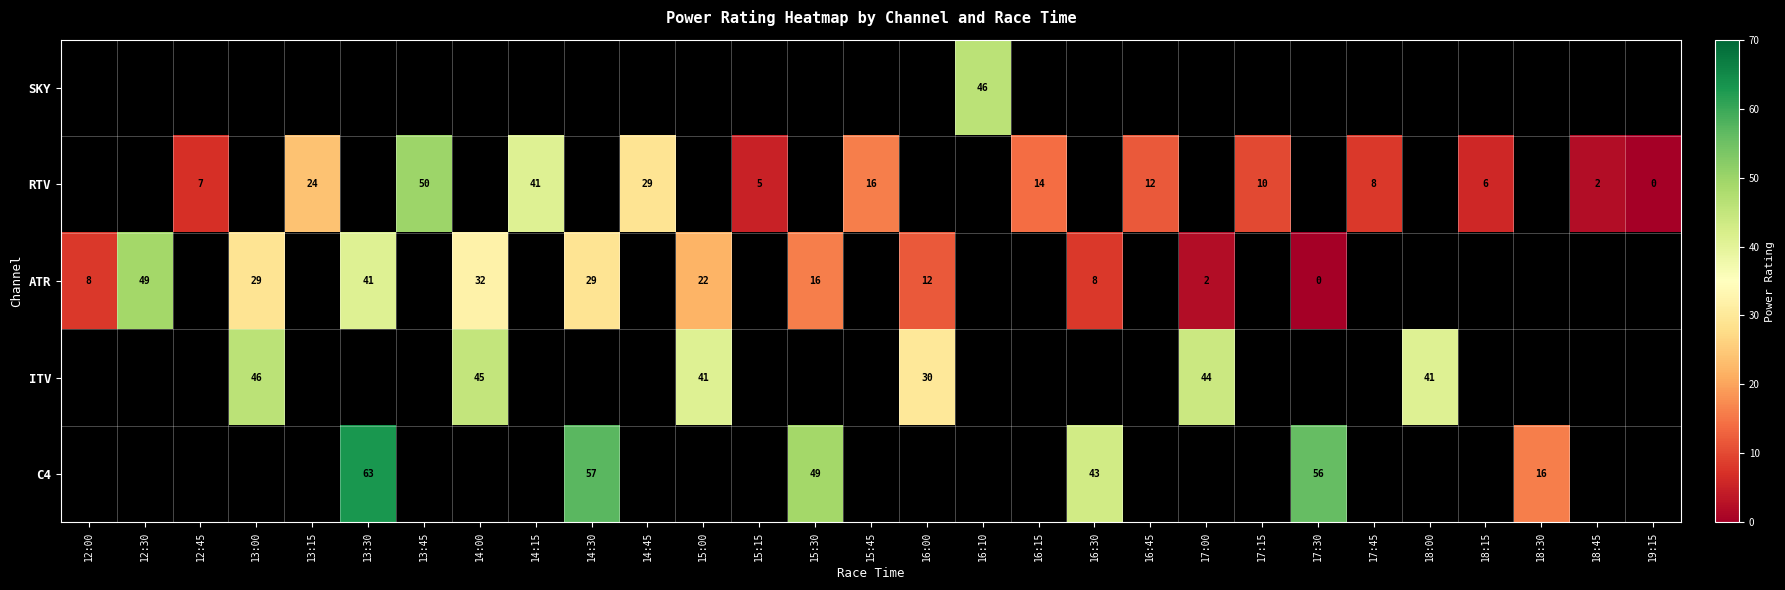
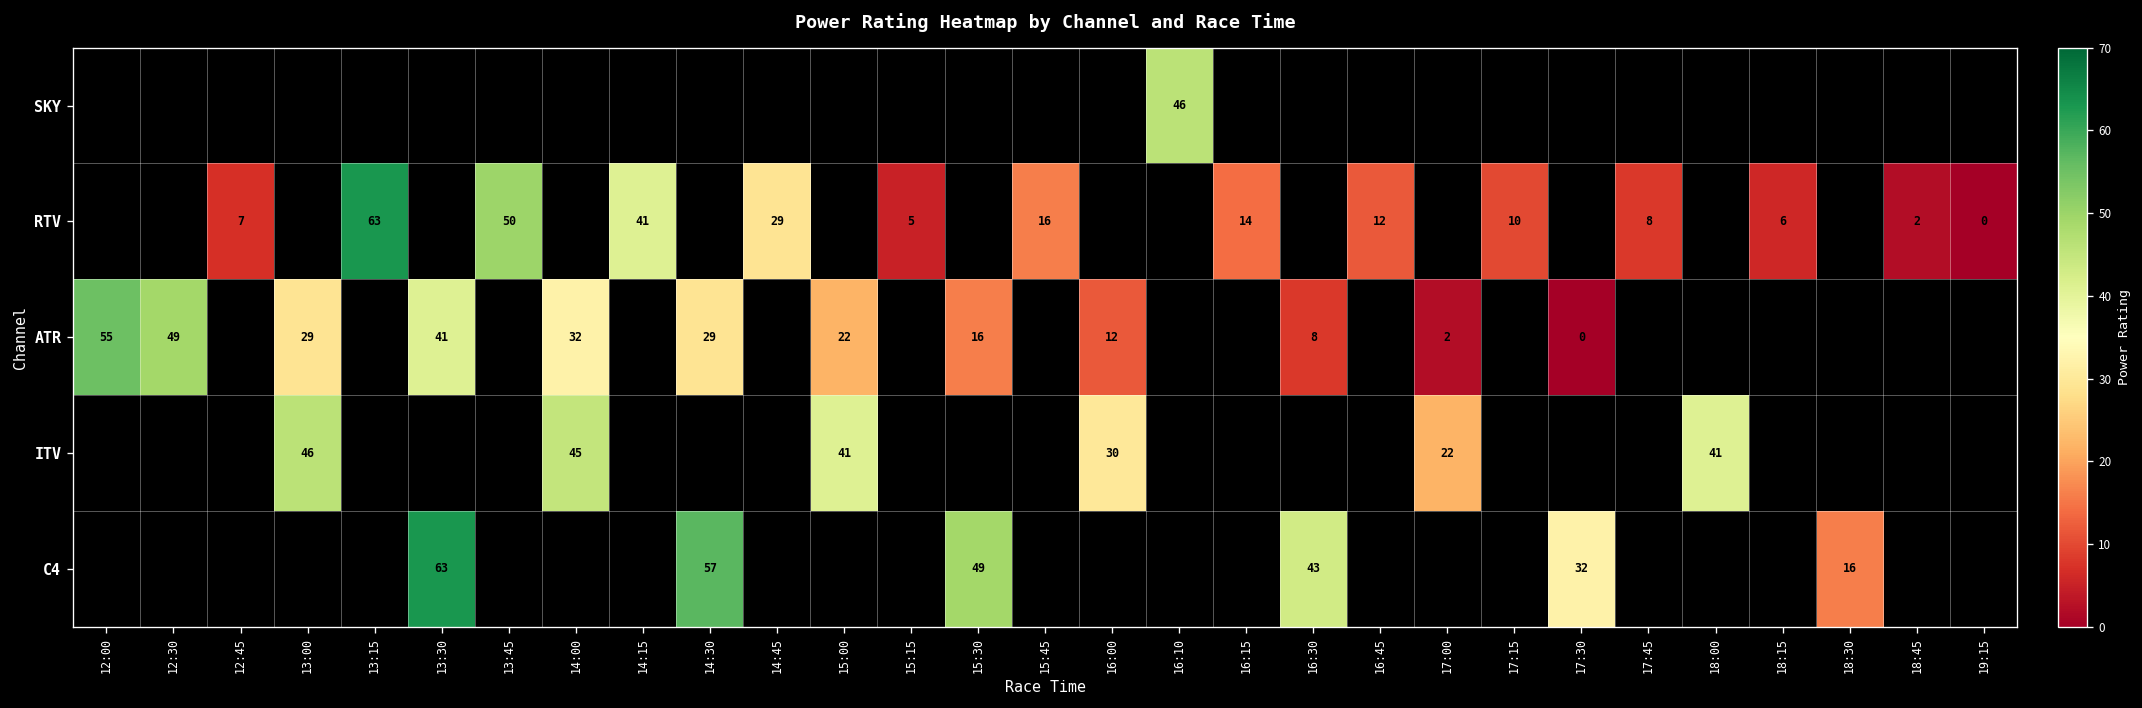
  {
    "SKY": {
      "16:10": 46
    },
    "RTV": {
      "12:45": 7,
-     "13:15": 24,
+     "13:15": 63,
      "13:45": 50,
      "14:15": 41,
      "14:45": 29,
      "15:15": 5,
      "15:45": 16,
      "16:15": 14,
      "16:45": 12,
      "17:15": 10,
      "17:45": 8,
      "18:15": 6,
      "18:45": 2,
      "19:15": 0
    },
    "ATR": {
-     "12:00": 8,
+     "12:00": 55,
      "12:30": 49,
      "13:00": 29,
      "13:30": 41,
      "14:00": 32,
      "14:30": 29,
      "15:00": 22,
      "15:30": 16,
      "16:00": 12,
      "16:30": 8,
      "17:00": 2,
      "17:30": 0
    },
    "ITV": {
      "13:00": 46,
      "14:00": 45,
      "15:00": 41,
      "16:00": 30,
-     "17:00": 44,
+     "17:00": 22,
      "18:00": 41
    },
    "C4": {
      "13:30": 63,
      "14:30": 57,
      "15:30": 49,
      "16:30": 43,
-     "17:30": 56,
+     "17:30": 32,
      "18:30": 16
    }
  }
